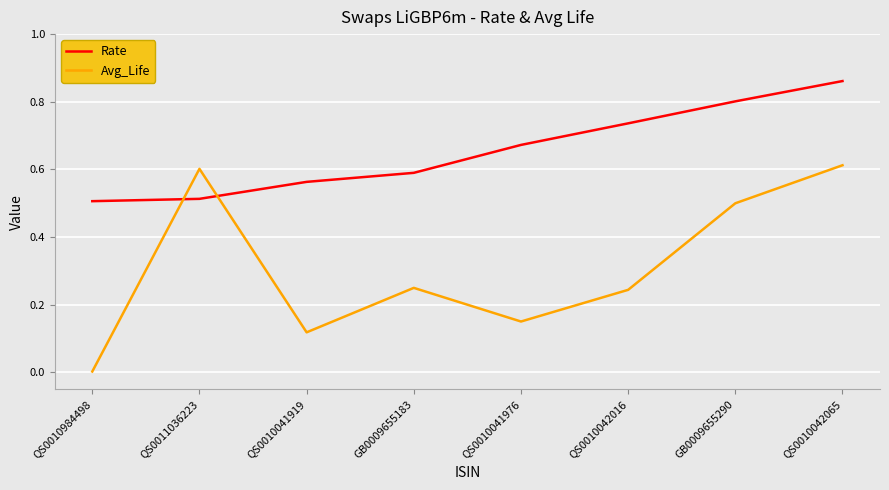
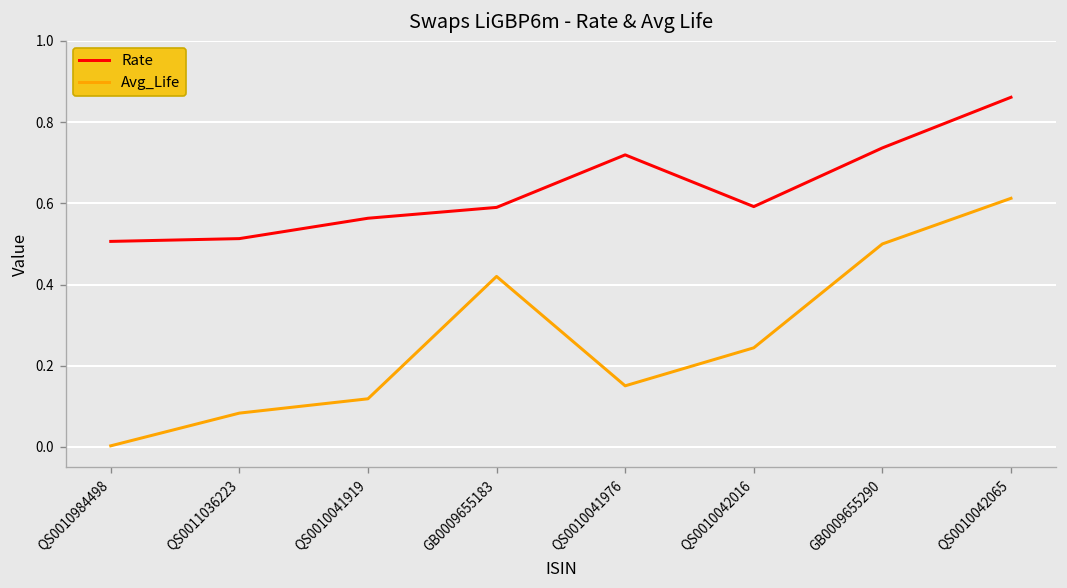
  {
    "Rate": {
      "QS0010984498": 0.51,
      "QS0011036223": 0.51,
      "QS0010041919": 0.56,
      "GB0009655183": 0.59,
-     "QS0010041976": 0.67,
-     "QS0010042016": 0.74,
-     "GB0009655290": 0.80,
+     "QS0010041976": 0.72,
+     "QS0010042016": 0.59,
+     "GB0009655290": 0.74,
      "QS0010042065": 0.86
    },
    "Avg_Life": {
      "QS0010984498": 0.00,
-     "QS0011036223": 0.60,
+     "QS0011036223": 0.08,
      "QS0010041919": 0.12,
-     "GB0009655183": 0.25,
+     "GB0009655183": 0.42,
      "QS0010041976": 0.15,
      "QS0010042016": 0.24,
      "GB0009655290": 0.50,
      "QS0010042065": 0.61
    }
  }
